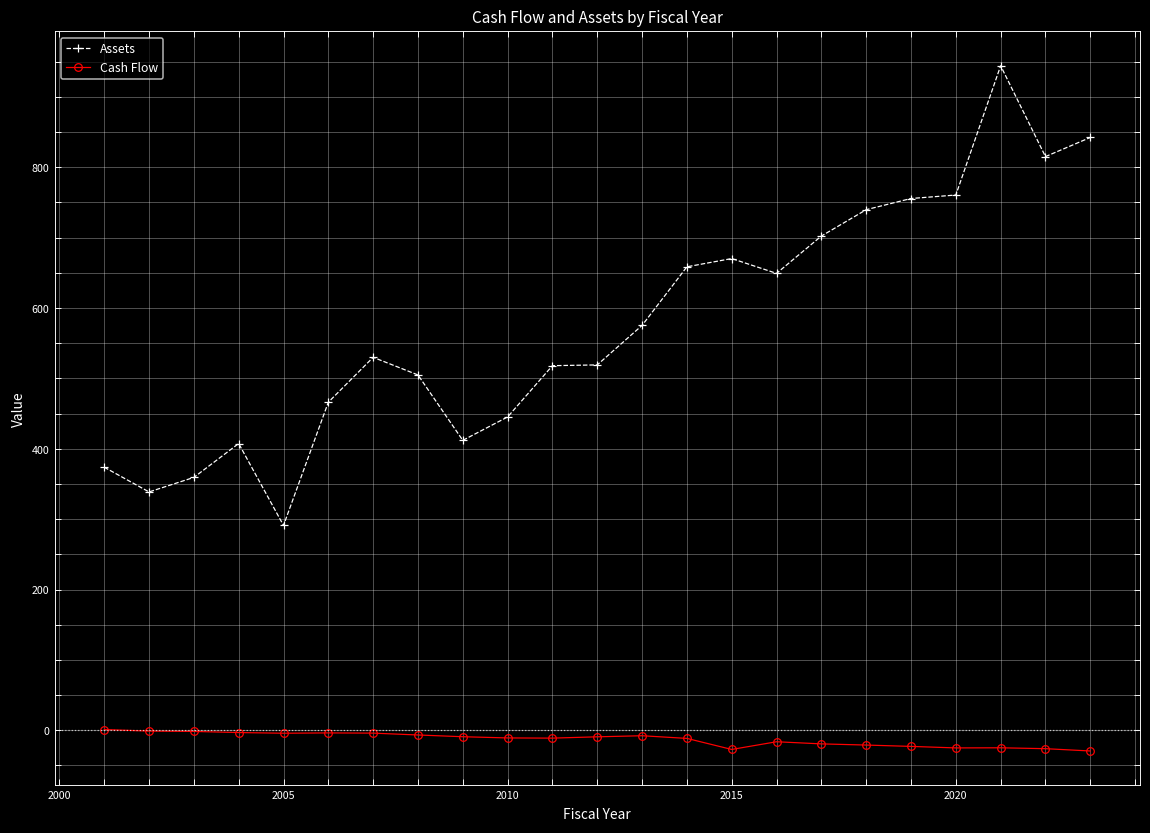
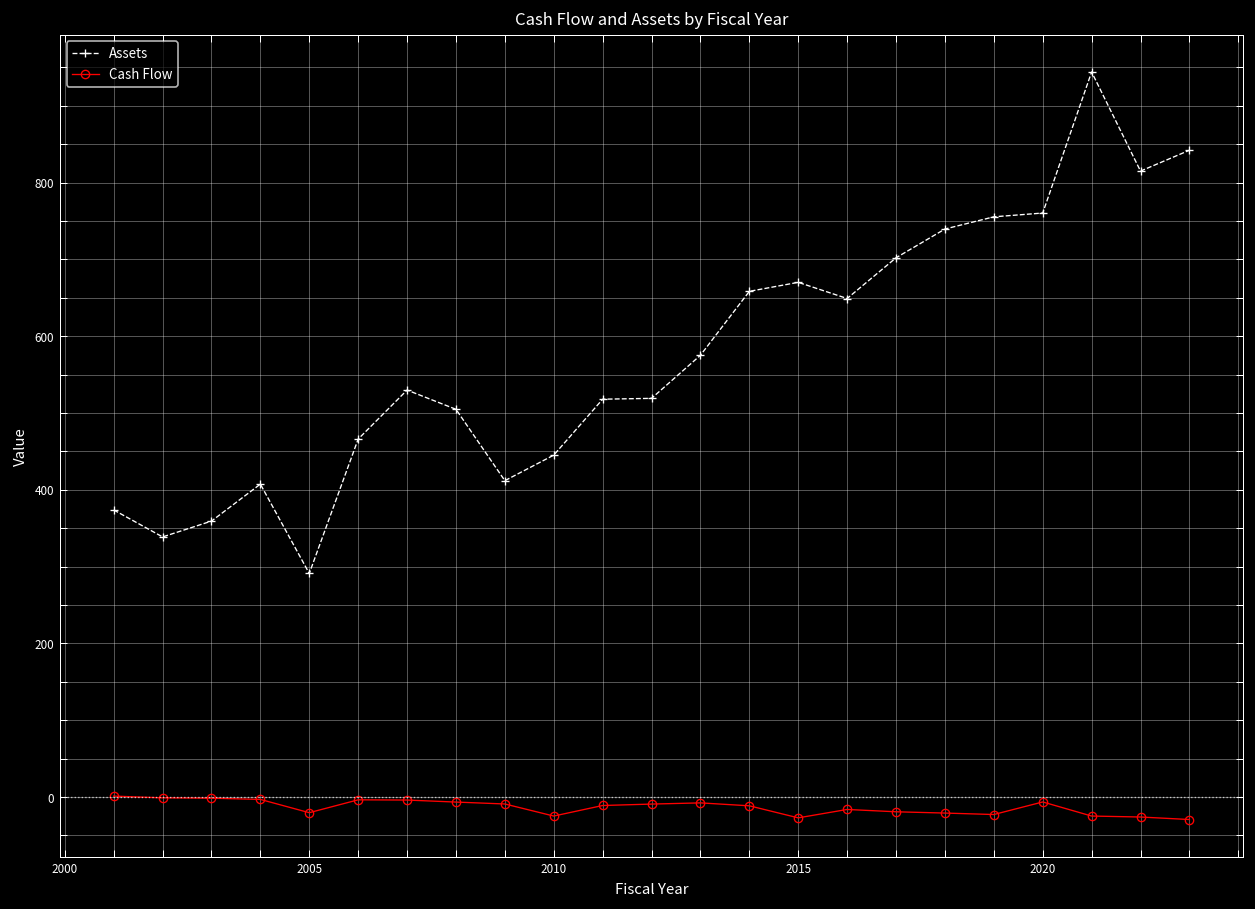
  {
    "Assets": {
      "2005": 290,
      "2010": 450,
      "2015": 670,
      "2020": 760
    },
    "Cash Flow": {
-     "2005": 0,
-     "2010": -10,
+     "2005": -20,
+     "2010": -20,
      "2015": -30,
-     "2020": -30
+     "2020": -10
    }
  }
